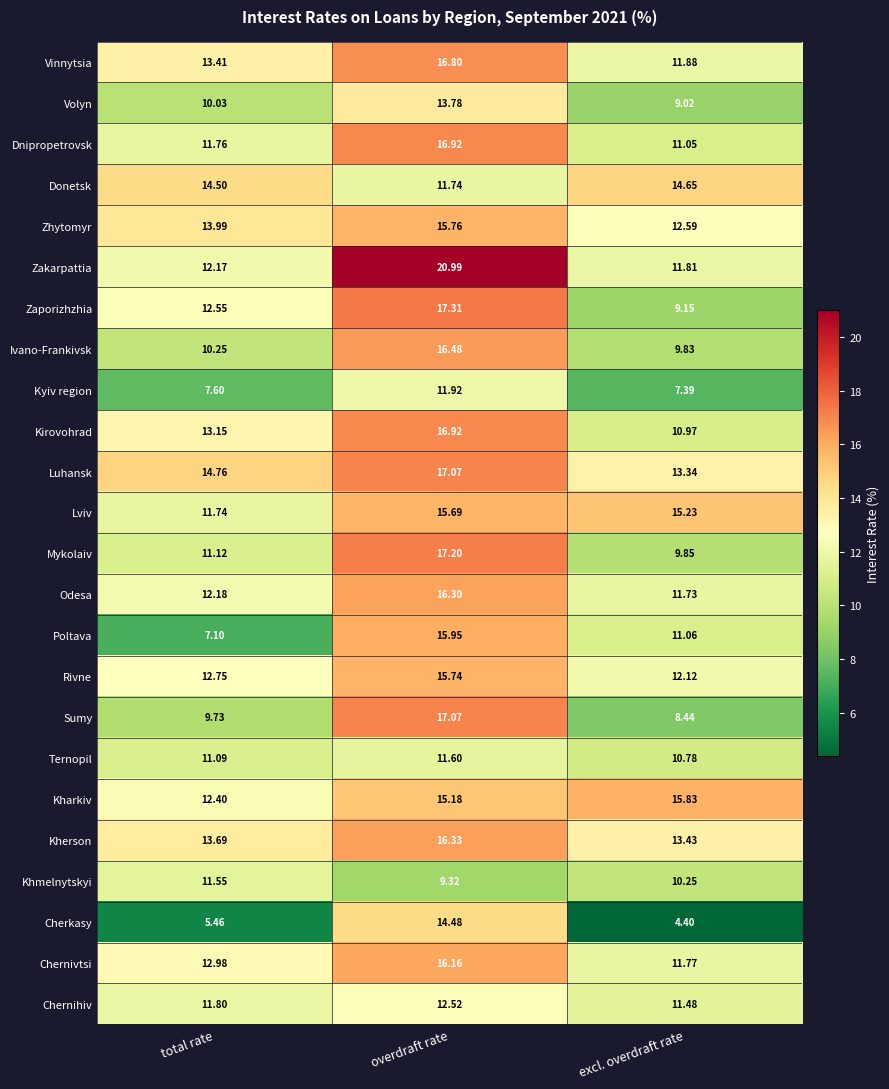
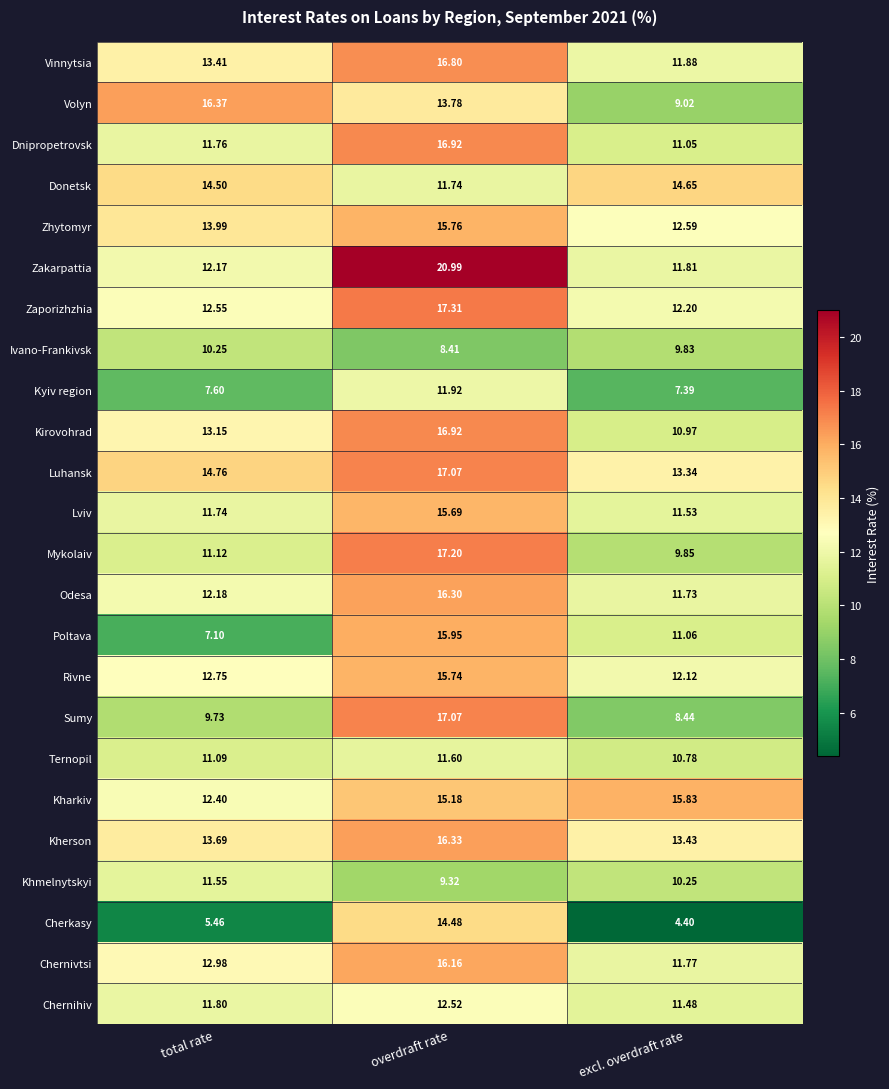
  {
    "Vinnytsia": {
      "total rate": 13.41,
      "overdraft rate": 16.80,
      "excl. overdraft rate": 11.88
    },
    "Volyn": {
-     "total rate": 10.03,
+     "total rate": 16.37,
      "overdraft rate": 13.78,
      "excl. overdraft rate": 9.02
    },
    "Dnipropetrovsk": {
      "total rate": 11.76,
      "overdraft rate": 16.92,
      "excl. overdraft rate": 11.05
    },
    "Donetsk": {
      "total rate": 14.50,
      "overdraft rate": 11.74,
      "excl. overdraft rate": 14.65
    },
    "Zhytomyr": {
      "total rate": 13.99,
      "overdraft rate": 15.76,
      "excl. overdraft rate": 12.59
    },
    "Zakarpattia": {
      "total rate": 12.17,
      "overdraft rate": 20.99,
      "excl. overdraft rate": 11.81
    },
    "Zaporizhzhia": {
      "total rate": 12.55,
      "overdraft rate": 17.31,
-     "excl. overdraft rate": 9.15
+     "excl. overdraft rate": 12.20
    },
    "Ivano-Frankivsk": {
      "total rate": 10.25,
-     "overdraft rate": 16.48,
+     "overdraft rate": 8.41,
      "excl. overdraft rate": 9.83
    },
    "Kyiv region": {
      "total rate": 7.60,
      "overdraft rate": 11.92,
      "excl. overdraft rate": 7.39
    },
    "Kirovohrad": {
      "total rate": 13.15,
      "overdraft rate": 16.92,
      "excl. overdraft rate": 10.97
    },
    "Luhansk": {
      "total rate": 14.76,
      "overdraft rate": 17.07,
      "excl. overdraft rate": 13.34
    },
    "Lviv": {
      "total rate": 11.74,
      "overdraft rate": 15.69,
-     "excl. overdraft rate": 15.23
+     "excl. overdraft rate": 11.53
    },
    "Mykolaiv": {
      "total rate": 11.12,
      "overdraft rate": 17.20,
      "excl. overdraft rate": 9.85
    },
    "Odesa": {
      "total rate": 12.18,
      "overdraft rate": 16.30,
      "excl. overdraft rate": 11.73
    },
    "Poltava": {
      "total rate": 7.10,
      "overdraft rate": 15.95,
      "excl. overdraft rate": 11.06
    },
    "Rivne": {
      "total rate": 12.75,
      "overdraft rate": 15.74,
      "excl. overdraft rate": 12.12
    },
    "Sumy": {
      "total rate": 9.73,
      "overdraft rate": 17.07,
      "excl. overdraft rate": 8.44
    },
    "Ternopil": {
      "total rate": 11.09,
      "overdraft rate": 11.60,
      "excl. overdraft rate": 10.78
    },
    "Kharkiv": {
      "total rate": 12.40,
      "overdraft rate": 15.18,
      "excl. overdraft rate": 15.83
    },
    "Kherson": {
      "total rate": 13.69,
      "overdraft rate": 16.33,
      "excl. overdraft rate": 13.43
    },
    "Khmelnytskyi": {
      "total rate": 11.55,
      "overdraft rate": 9.32,
      "excl. overdraft rate": 10.25
    },
    "Cherkasy": {
      "total rate": 5.46,
      "overdraft rate": 14.48,
      "excl. overdraft rate": 4.40
    },
    "Chernivtsi": {
      "total rate": 12.98,
      "overdraft rate": 16.16,
      "excl. overdraft rate": 11.77
    },
    "Chernihiv": {
      "total rate": 11.80,
      "overdraft rate": 12.52,
      "excl. overdraft rate": 11.48
    }
  }
